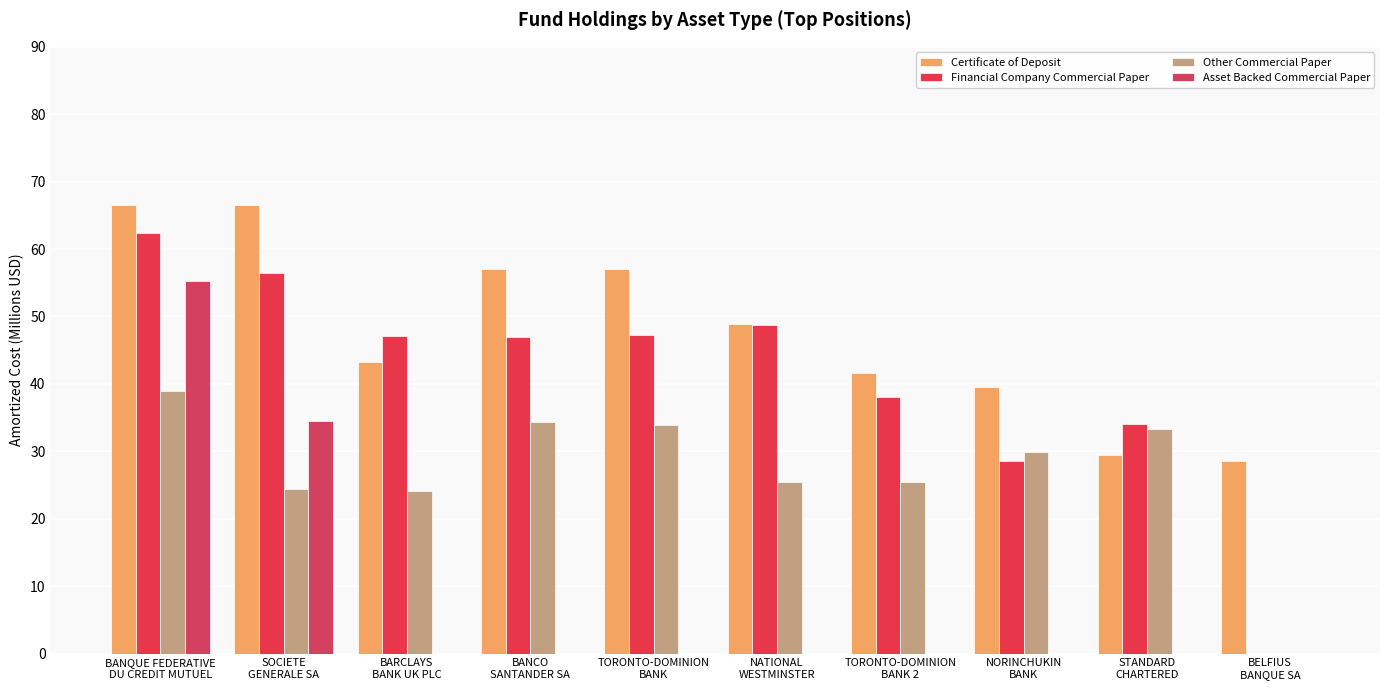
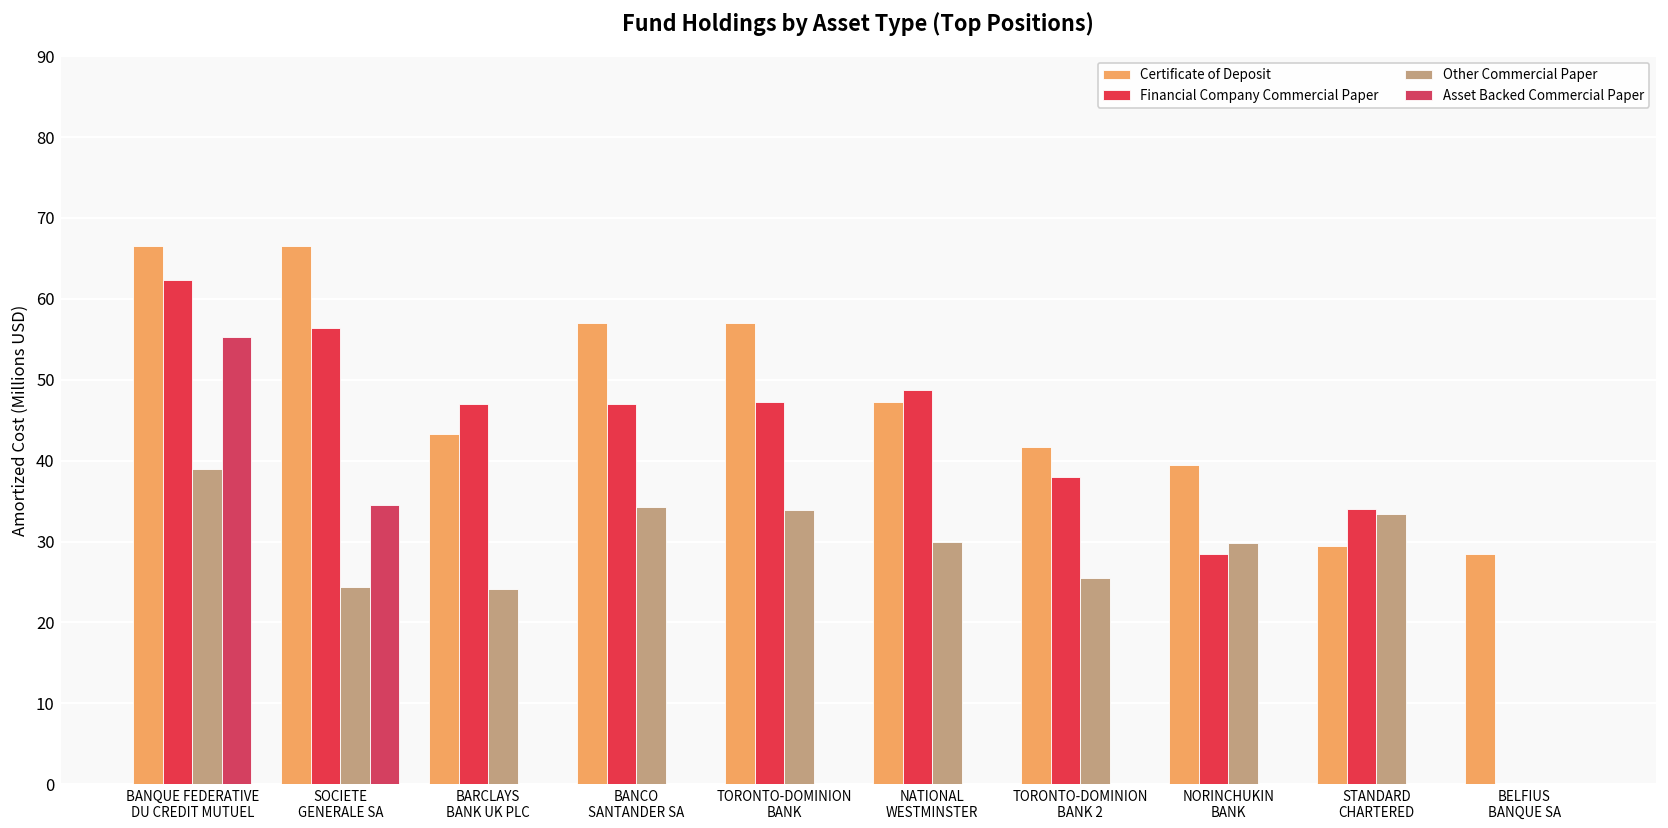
  {
    "Certificate of Deposit": {
      "BANQUE FEDERATIVE DU CREDIT MUTUEL": 67,
      "SOCIETE GENERALE SA": 67,
      "BARCLAYS BANK UK PLC": 43,
      "BANCO SANTANDER SA": 57,
      "TORONTO-DOMINION BANK": 57,
-     "NATIONAL WESTMINSTER": 49,
+     "NATIONAL WESTMINSTER": 47,
      "TORONTO-DOMINION BANK 2": 42,
      "NORINCHUKIN BANK": 39,
      "STANDARD CHARTERED": 29,
      "BELFIUS BANQUE SA": 29
    },
    "Other Commercial Paper": {
      "BANQUE FEDERATIVE DU CREDIT MUTUEL": 39,
      "SOCIETE GENERALE SA": 24,
      "BARCLAYS BANK UK PLC": 24,
      "BANCO SANTANDER SA": 34,
      "TORONTO-DOMINION BANK": 34,
-     "NATIONAL WESTMINSTER": 25,
+     "NATIONAL WESTMINSTER": 30,
      "TORONTO-DOMINION BANK 2": 25,
      "NORINCHUKIN BANK": 30,
      "STANDARD CHARTERED": 33,
      "BELFIUS BANQUE SA": 0
    }
  }
